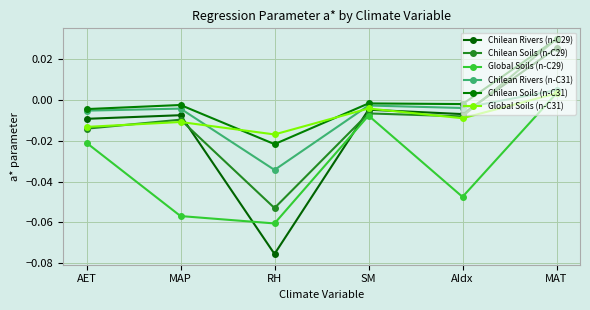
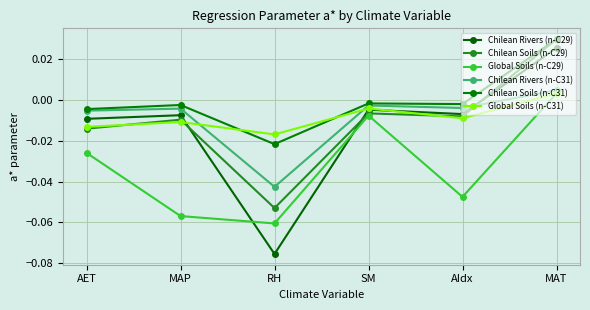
  {
    "Global Soils (n-C29)": {
-     "AET": -0.021,
+     "AET": -0.026,
      "MAP": -0.057,
      "RH": -0.060,
      "AIdx": -0.047
    },
    "Chilean Rivers (n-C31)": {
      "MAP": -0.004,
-     "RH": -0.034
+     "RH": -0.043
    },
    "Global Soils (n-C31)": {
      "RH": -0.017
    }
  }
